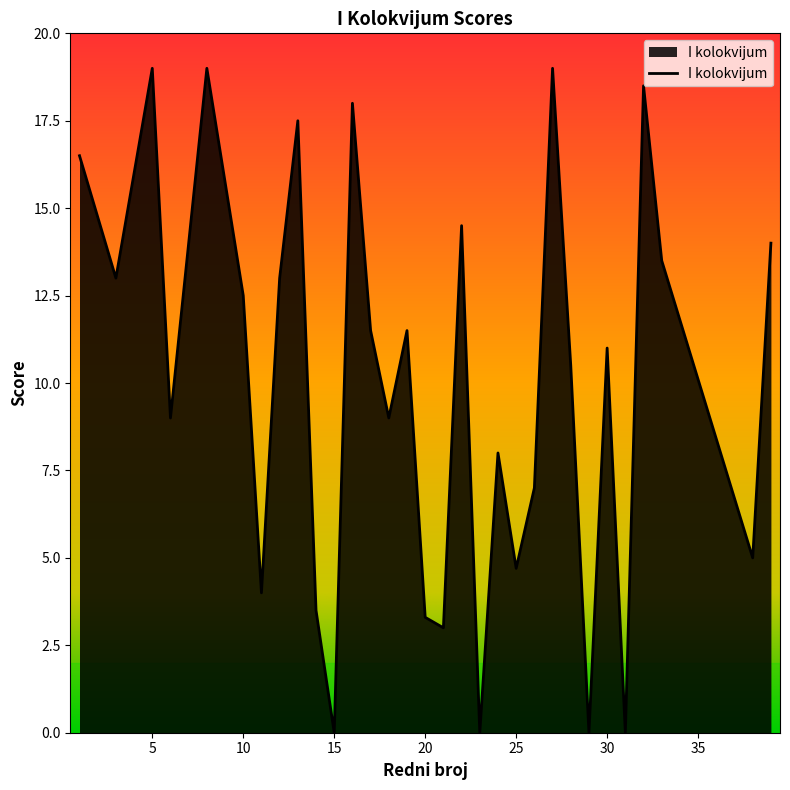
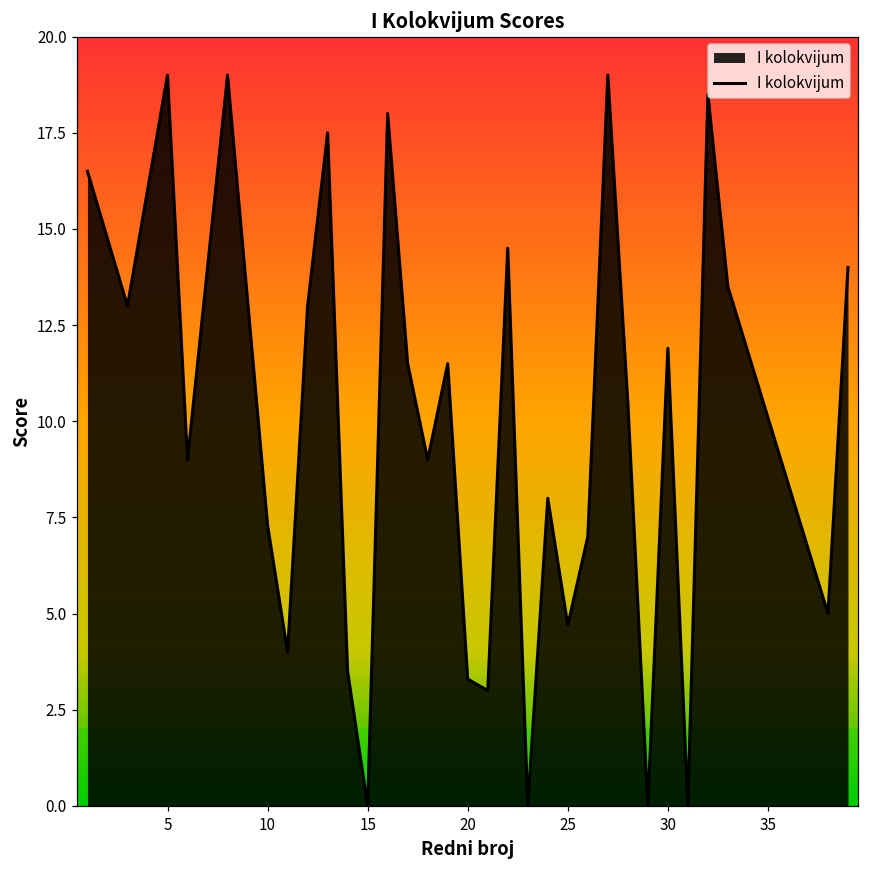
  {
    "5": 19.0,
-   "10": 12.5,
+   "10": 7.3,
    "15": 0.0,
    "20": 3.3,
    "25": 4.7,
-   "30": 11.0
+   "30": 11.9
  }
